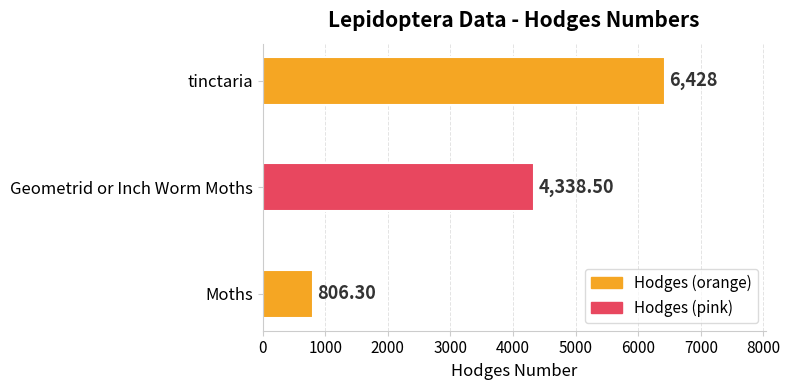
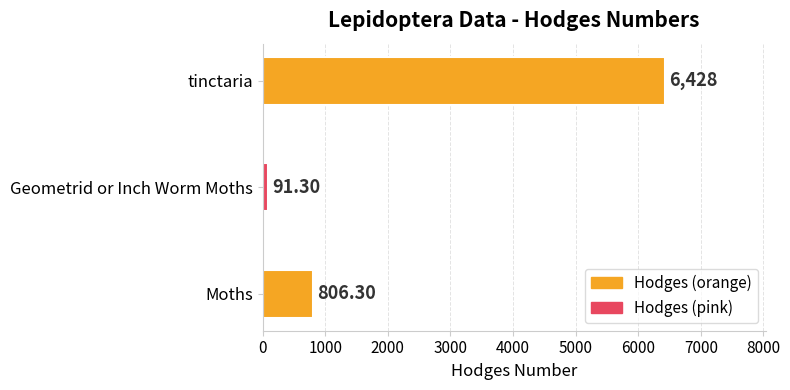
  {
    "tinctaria": "6,428",
-   "Geometrid or Inch Worm Moths": "4,338.50",
+   "Geometrid or Inch Worm Moths": "91.30",
    "Moths": "806.30"
  }
